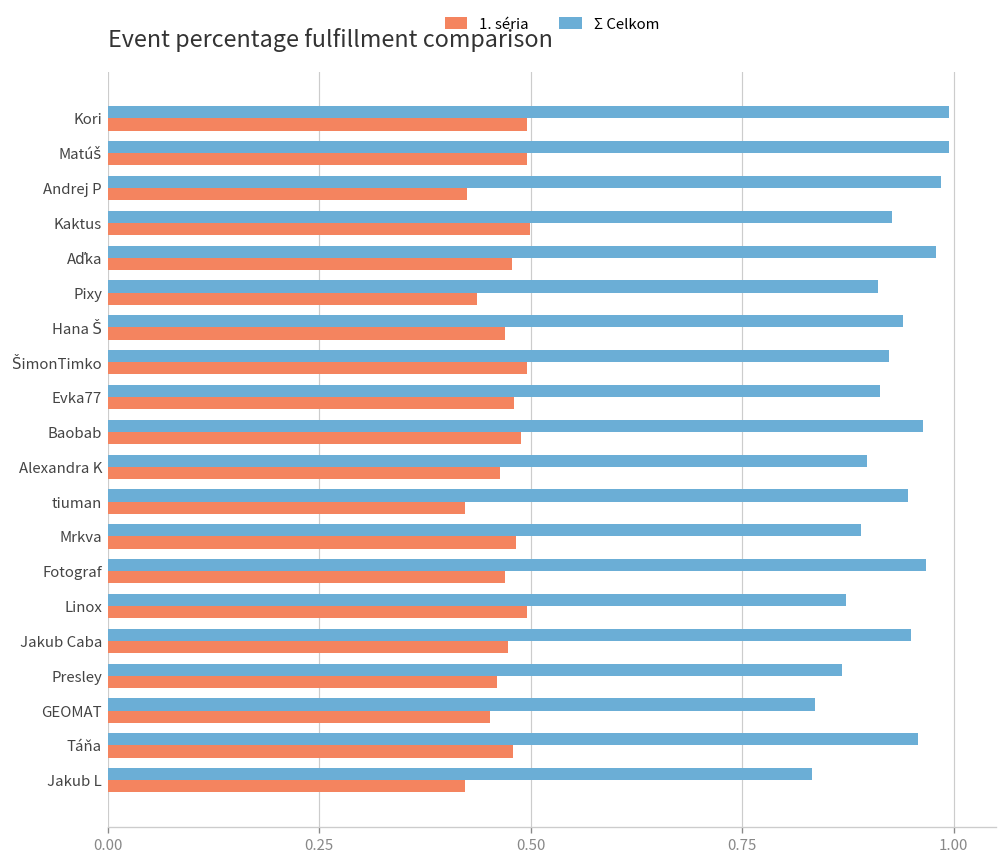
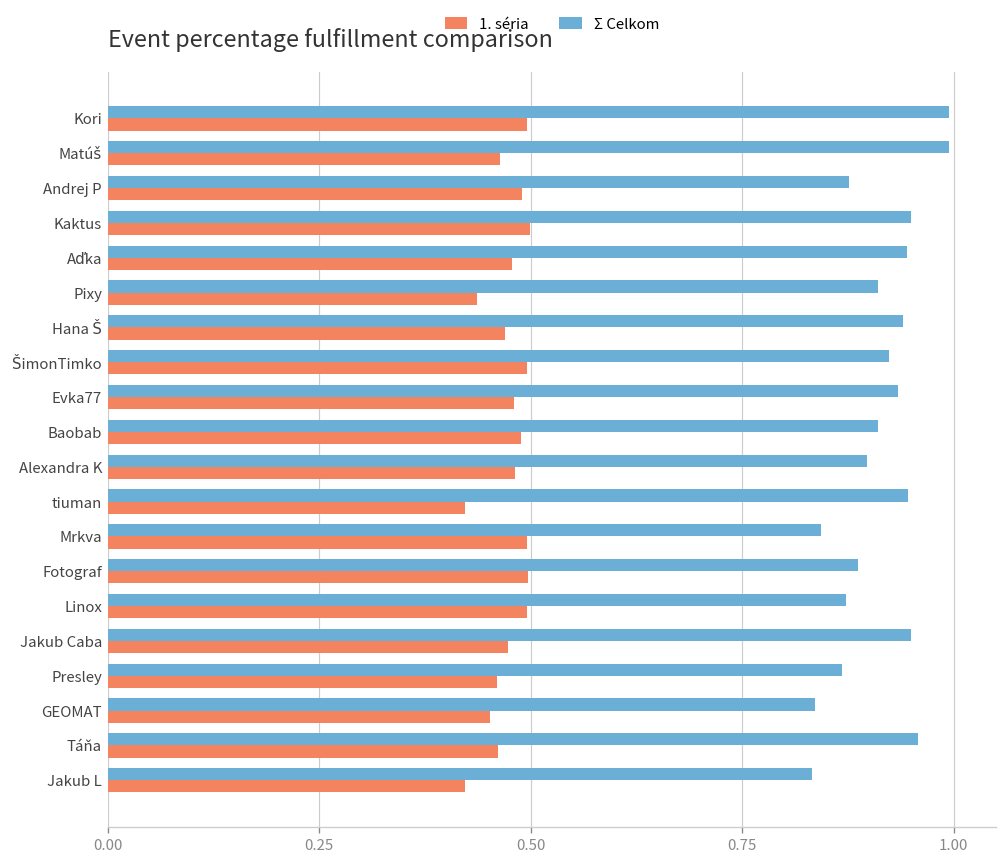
  {
    "1. séria": {
      "Kori": 0.50,
-     "Matúš": 0.50,
-     "Andrej P": 0.43,
+     "Matúš": 0.46,
+     "Andrej P": 0.49,
      "Kaktus": 0.50,
      "Aďka": 0.48,
      "Pixy": 0.44,
      "Hana Š": 0.47,
      "ŠimonTimko": 0.50,
      "Evka77": 0.48,
      "Baobab": 0.49,
-     "Alexandra K": 0.46,
+     "Alexandra K": 0.48,
      "tiuman": 0.42,
-     "Mrkva": 0.48,
-     "Fotograf": 0.47,
+     "Mrkva": 0.50,
+     "Fotograf": 0.50,
      "Linox": 0.50,
      "Jakub Caba": 0.47,
      "Presley": 0.46,
      "GEOMAT": 0.45,
-     "Táňa": 0.48,
+     "Táňa": 0.46,
      "Jakub L": 0.42
    },
    "Σ Celkom": {
      "Kori": 1.00,
      "Matúš": 1.00,
-     "Andrej P": 0.99,
-     "Kaktus": 0.93,
-     "Aďka": 0.98,
+     "Andrej P": 0.88,
+     "Kaktus": 0.95,
+     "Aďka": 0.95,
      "Pixy": 0.91,
      "Hana Š": 0.94,
      "ŠimonTimko": 0.92,
-     "Evka77": 0.91,
-     "Baobab": 0.96,
+     "Evka77": 0.93,
+     "Baobab": 0.91,
      "Alexandra K": 0.90,
      "tiuman": 0.95,
-     "Mrkva": 0.89,
-     "Fotograf": 0.97,
+     "Mrkva": 0.84,
+     "Fotograf": 0.89,
      "Linox": 0.87,
      "Jakub Caba": 0.95,
      "Presley": 0.87,
      "GEOMAT": 0.84,
      "Táňa": 0.96,
      "Jakub L": 0.83
    }
  }
